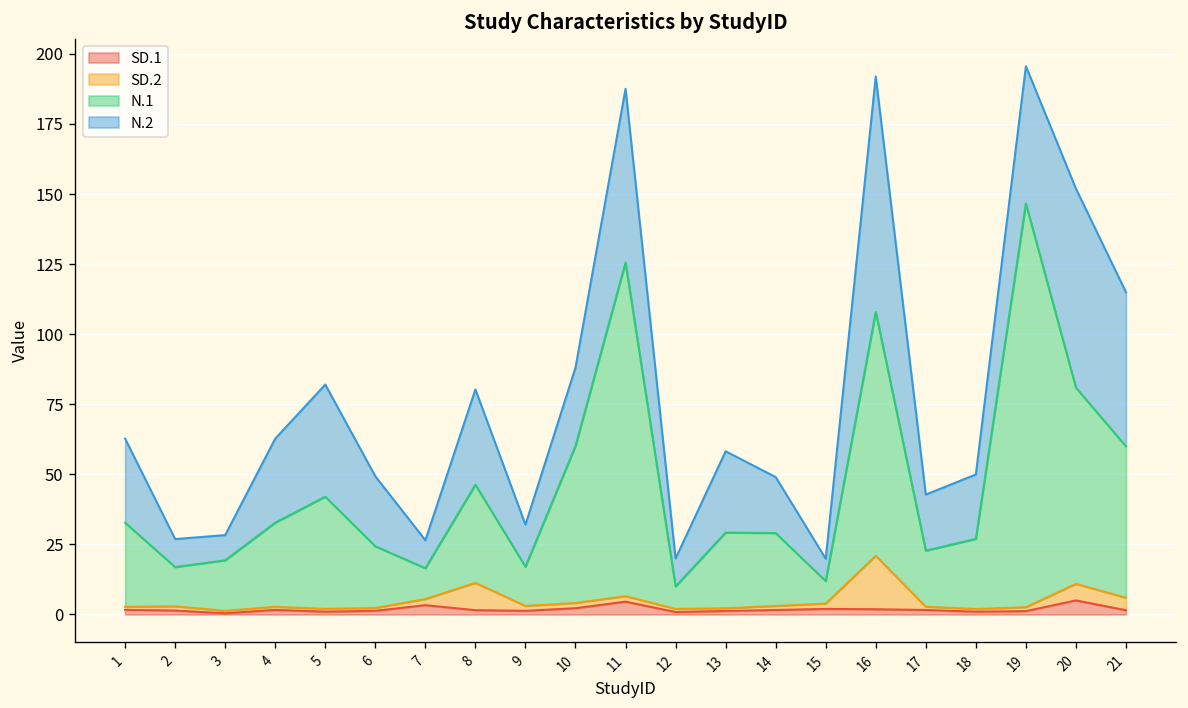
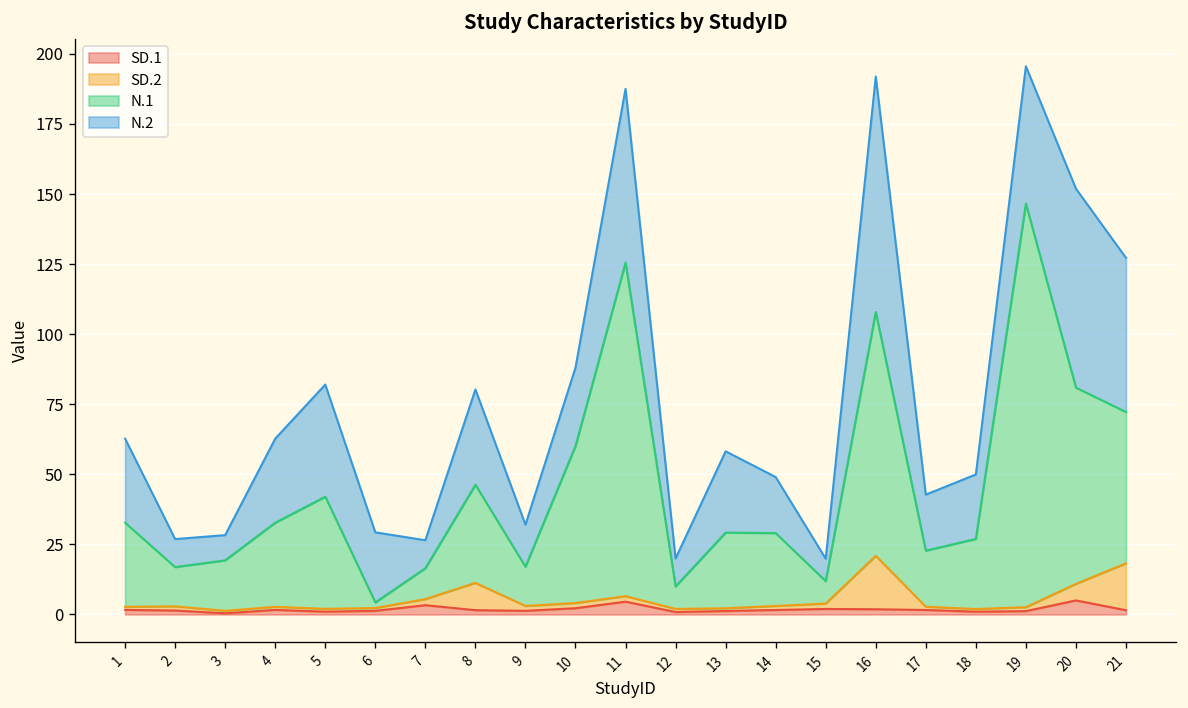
  {
    "SD.1": {
      "2": 1,
      "7": 3,
      "8": 2,
      "9": 1,
      "10": 2,
      "11": 5,
      "12": 1,
      "14": 2,
      "15": 2,
      "16": 2,
      "17": 2,
      "19": 1,
      "20": 5,
      "21": 2
    },
    "SD.2": {
      "2": 1,
      "7": 2,
      "8": 10,
      "9": 2,
      "10": 2,
      "11": 2,
      "12": 1,
      "14": 1,
      "15": 2,
      "16": 19,
      "17": 1,
      "19": 1,
      "20": 6,
-     "21": 4
+     "21": 17
    },
    "N.1": {
      "1": 30,
      "2": 14,
      "3": 18,
      "4": 30,
      "5": 40,
-     "6": 22,
+     "6": 2,
      "7": 11,
      "8": 35,
      "9": 14,
      "10": 56,
      "11": 119,
      "12": 8,
      "13": 27,
      "14": 26,
      "15": 8,
      "16": 87,
      "17": 20,
      "18": 25,
      "19": 144,
      "20": 70,
      "21": 54
    },
    "N.2": {
      "1": 30,
      "2": 10,
      "3": 9,
      "4": 30,
      "5": 40,
      "6": 25,
      "7": 10,
      "8": 34,
      "9": 15,
      "10": 28,
      "11": 62,
      "12": 10,
      "13": 29,
      "14": 20,
      "15": 8,
      "16": 84,
      "17": 20,
      "18": 23,
      "19": 49,
      "20": 71,
      "21": 55
    }
  }
